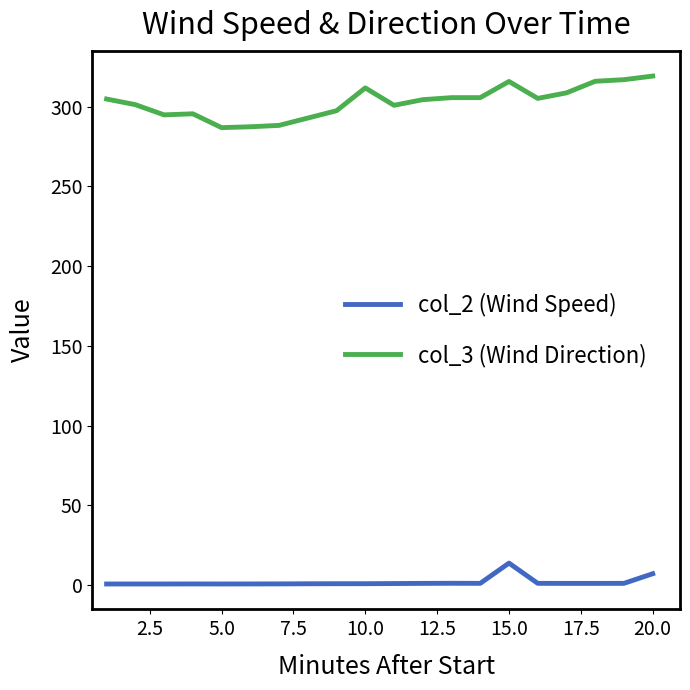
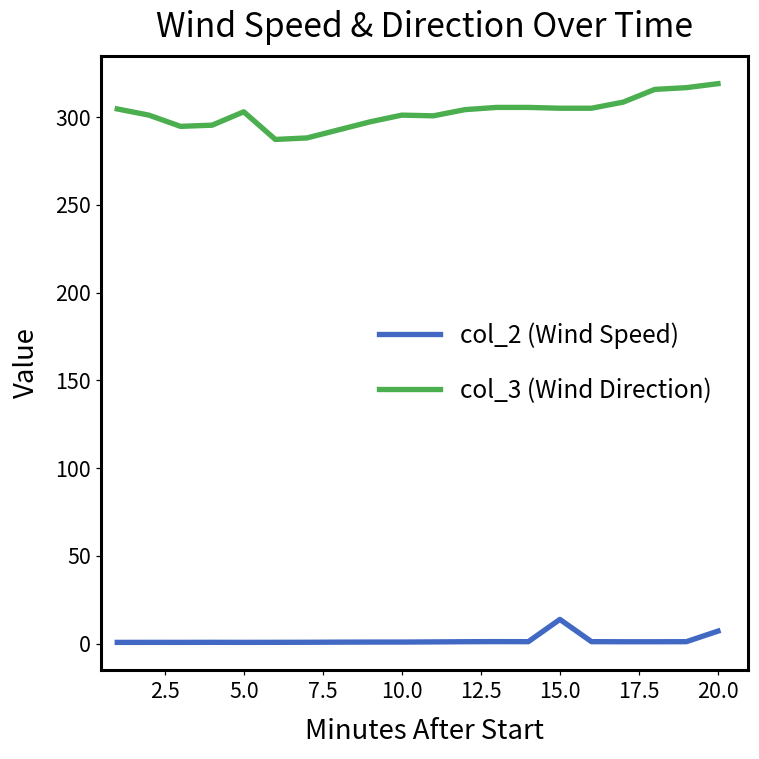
  {
    "col_2 (Wind Speed)": {
      "5.0": 1,
      "10.0": 1,
      "15.0": 14,
      "20.0": 7
    },
    "col_3 (Wind Direction)": {
-     "5.0": 287,
-     "10.0": 312,
-     "15.0": 316,
+     "5.0": 303,
+     "10.0": 301,
+     "15.0": 305,
      "20.0": 319
    }
  }
